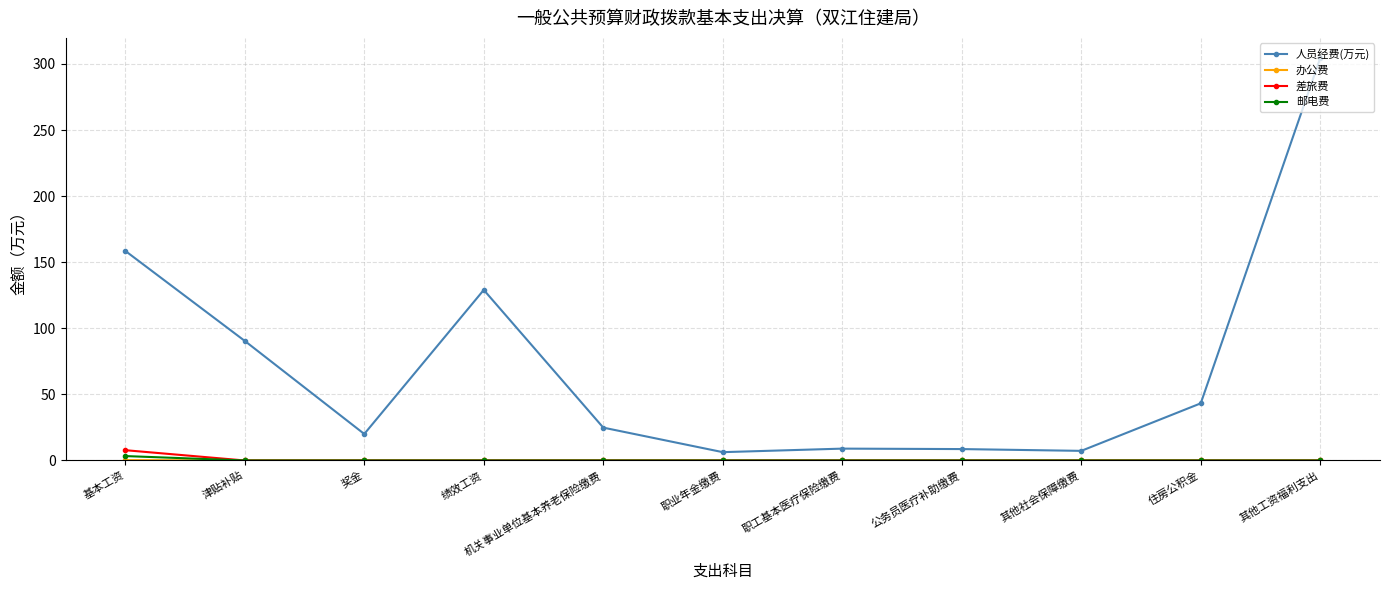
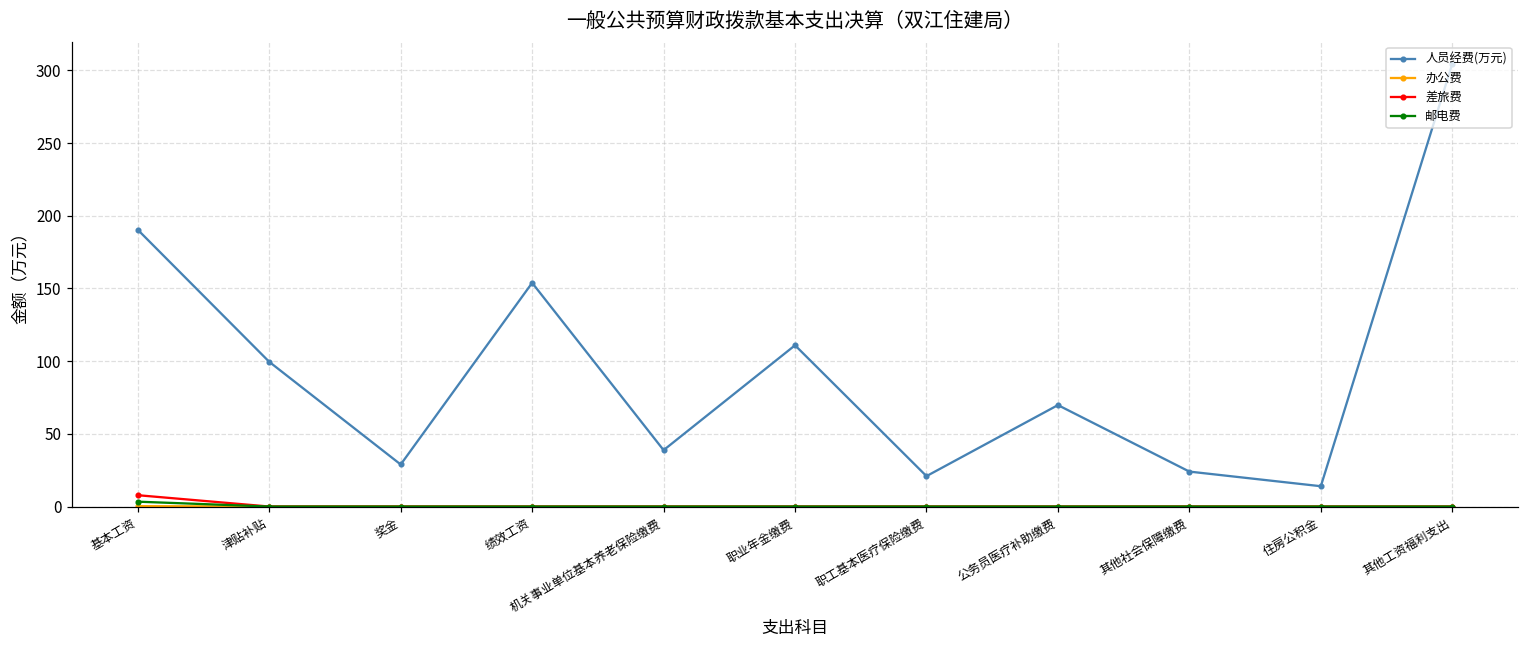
  {
    "人员经费(万元)": {
-     "基本工资": 159,
-     "津贴补贴": 90,
-     "奖金": 20,
-     "绩效工资": 129,
-     "机关事业单位基本养老保险缴费": 25,
-     "职业年金缴费": 6,
-     "职工基本医疗保险缴费": 9,
-     "公务员医疗补助缴费": 9,
-     "其他社会保障缴费": 7,
-     "住房公积金": 43
+     "基本工资": 190,
+     "津贴补贴": 100,
+     "奖金": 29,
+     "绩效工资": 154,
+     "机关事业单位基本养老保险缴费": 39,
+     "职业年金缴费": 111,
+     "职工基本医疗保险缴费": 21,
+     "公务员医疗补助缴费": 70,
+     "其他社会保障缴费": 24,
+     "住房公积金": 14
    },
    "办公费": {
      "基本工资": 0
    },
    "差旅费": {
      "基本工资": 8
    },
    "邮电费": {
      "基本工资": 3
    }
  }
